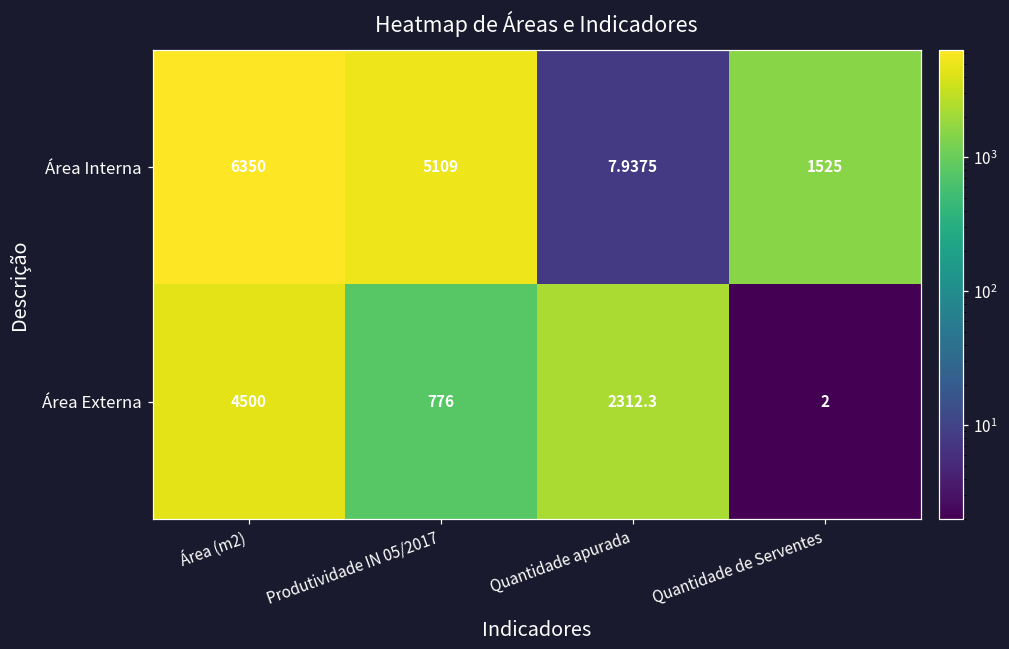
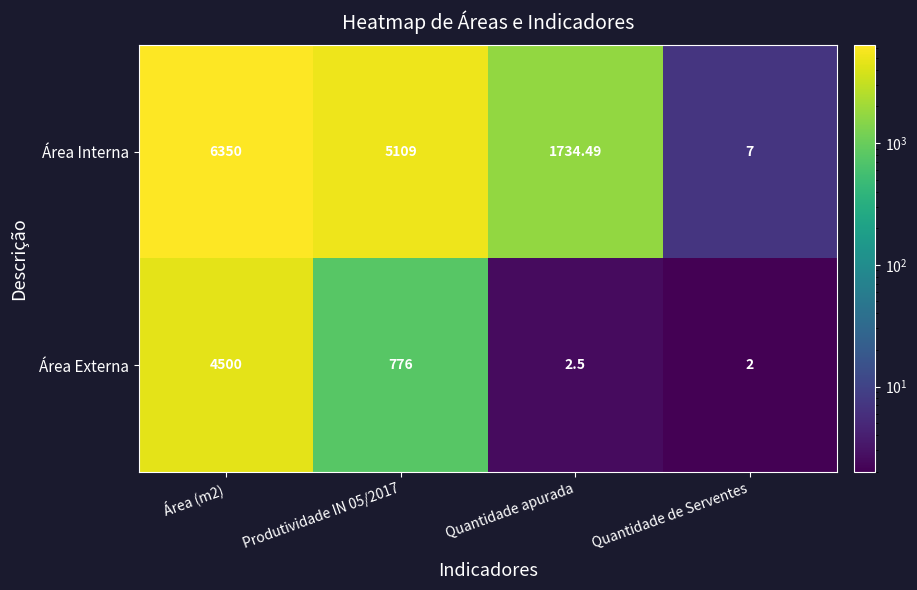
  {
    "Área Interna": {
      "Área (m2)": 6350,
      "Produtividade IN 05/2017": 5109,
-     "Quantidade apurada": 7.9375,
-     "Quantidade de Serventes": 1525
+     "Quantidade apurada": 1734.49,
+     "Quantidade de Serventes": 7
    },
    "Área Externa": {
      "Área (m2)": 4500,
      "Produtividade IN 05/2017": 776,
-     "Quantidade apurada": 2312.3,
+     "Quantidade apurada": 2.5,
      "Quantidade de Serventes": 2
    }
  }
